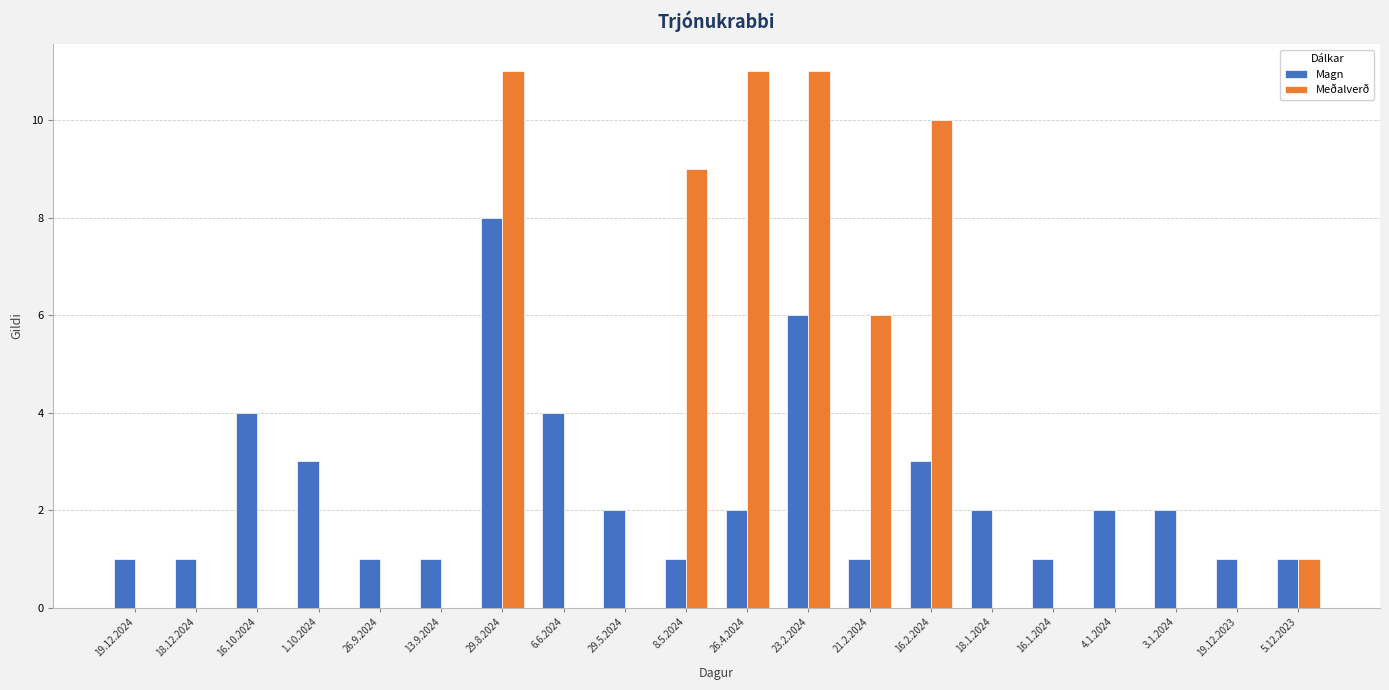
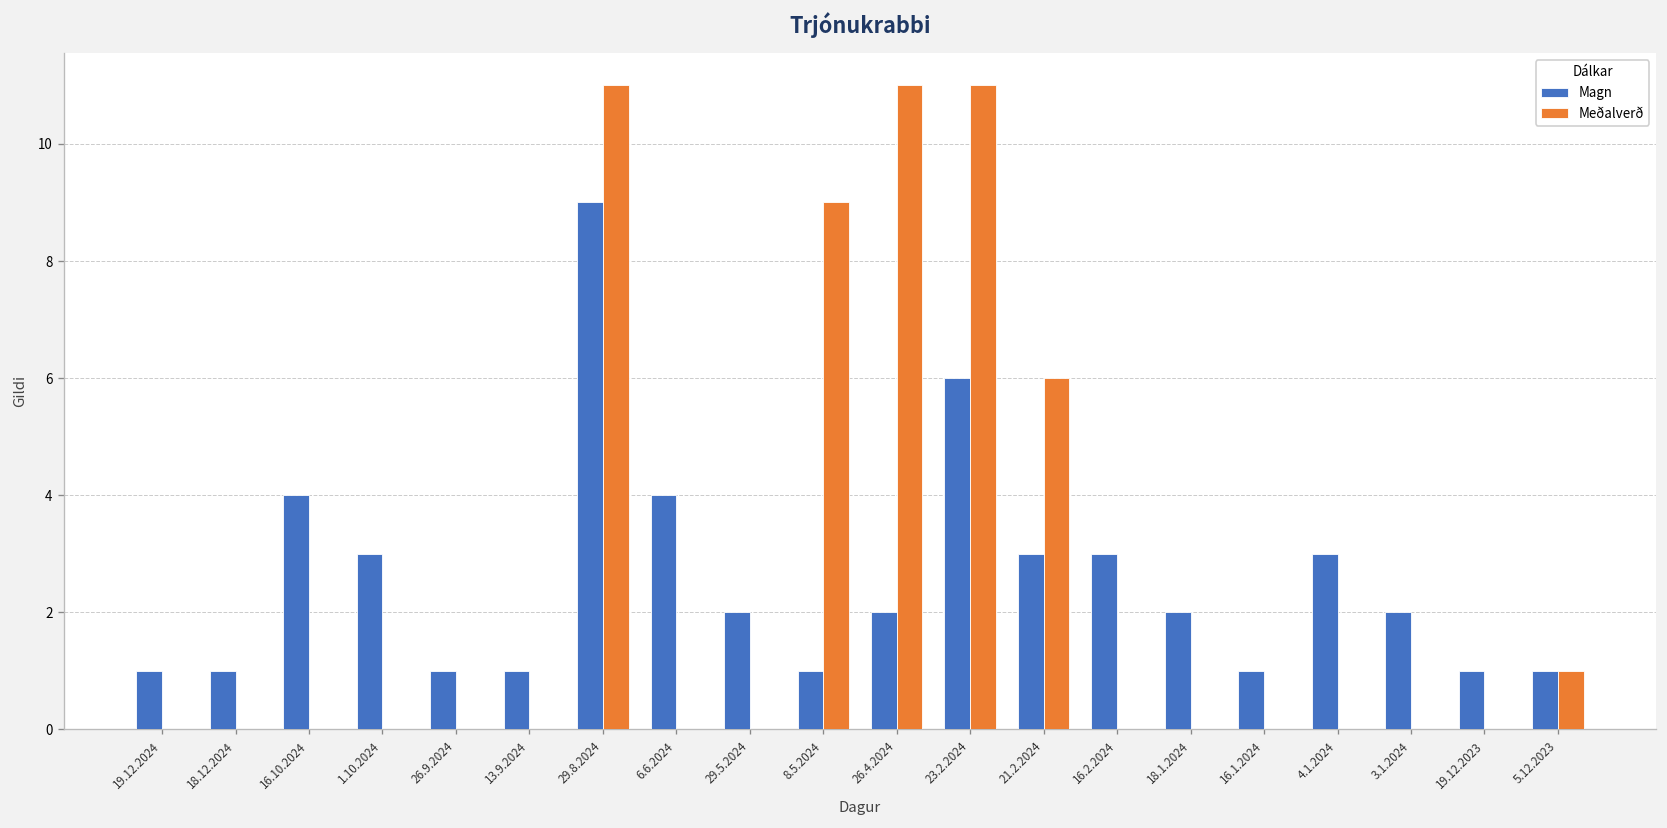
  {
    "Magn": {
      "19.12.2024": 1,
      "18.12.2024": 1,
      "16.10.2024": 4,
      "1.10.2024": 3,
      "26.9.2024": 1,
      "13.9.2024": 1,
-     "29.8.2024": 8,
+     "29.8.2024": 9,
      "6.6.2024": 4,
      "29.5.2024": 2,
      "8.5.2024": 1,
      "26.4.2024": 2,
      "23.2.2024": 6,
-     "21.2.2024": 1,
+     "21.2.2024": 3,
      "16.2.2024": 3,
      "18.1.2024": 2,
      "16.1.2024": 1,
-     "4.1.2024": 2,
+     "4.1.2024": 3,
      "3.1.2024": 2,
      "19.12.2023": 1,
      "5.12.2023": 1
    },
    "Meðalverð": {
      "19.12.2024": 0,
      "18.12.2024": 0,
      "16.10.2024": 0,
      "1.10.2024": 0,
      "26.9.2024": 0,
      "13.9.2024": 0,
      "29.8.2024": 11,
      "6.6.2024": 0,
      "29.5.2024": 0,
      "8.5.2024": 9,
      "26.4.2024": 11,
      "23.2.2024": 11,
      "21.2.2024": 6,
-     "16.2.2024": 10,
+     "16.2.2024": 0,
      "18.1.2024": 0,
      "16.1.2024": 0,
      "4.1.2024": 0,
      "3.1.2024": 0,
      "19.12.2023": 0,
      "5.12.2023": 1
    }
  }
